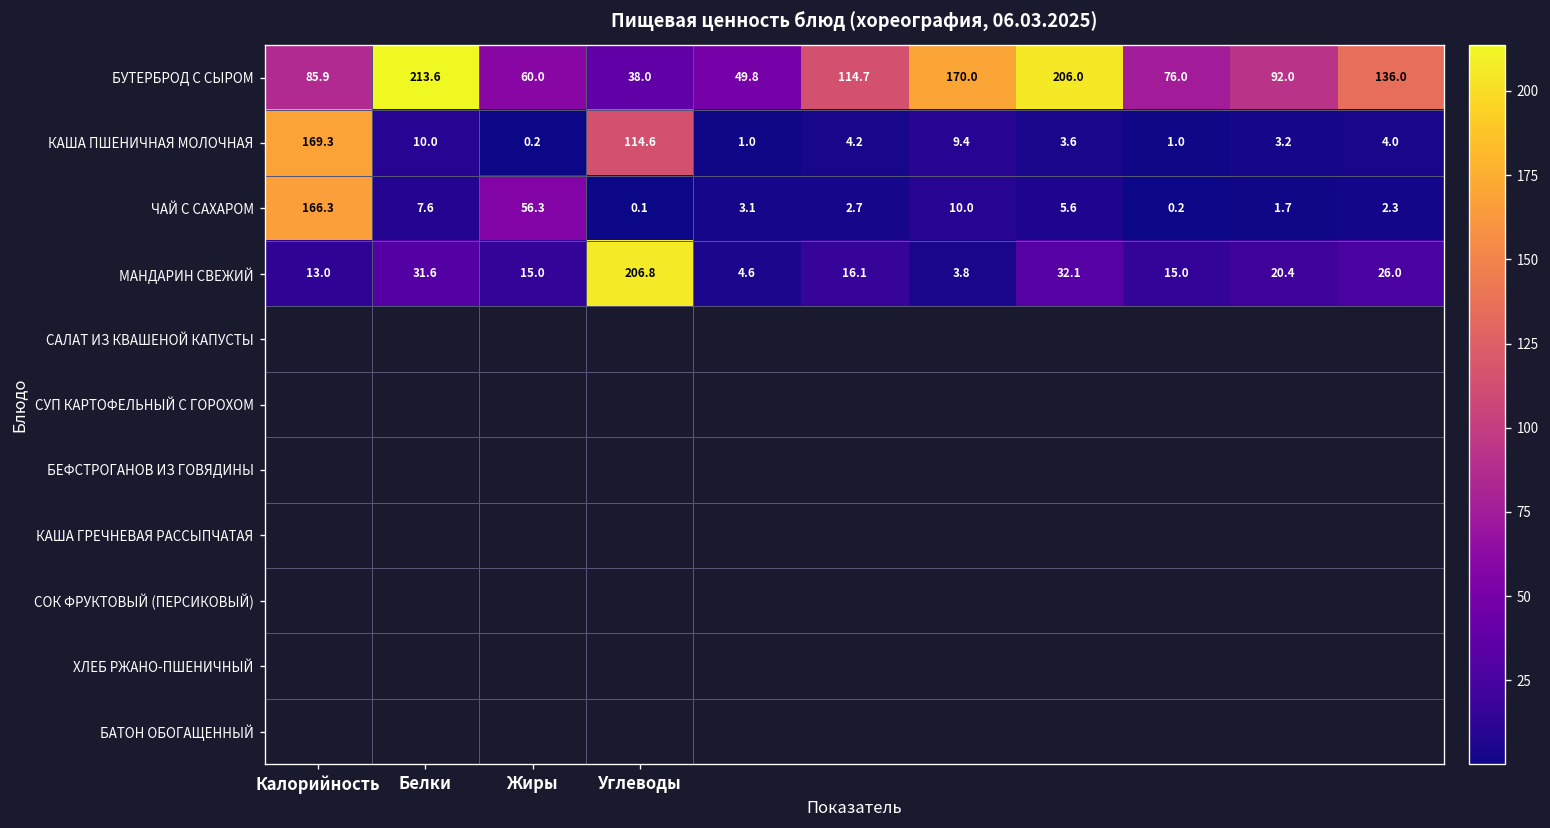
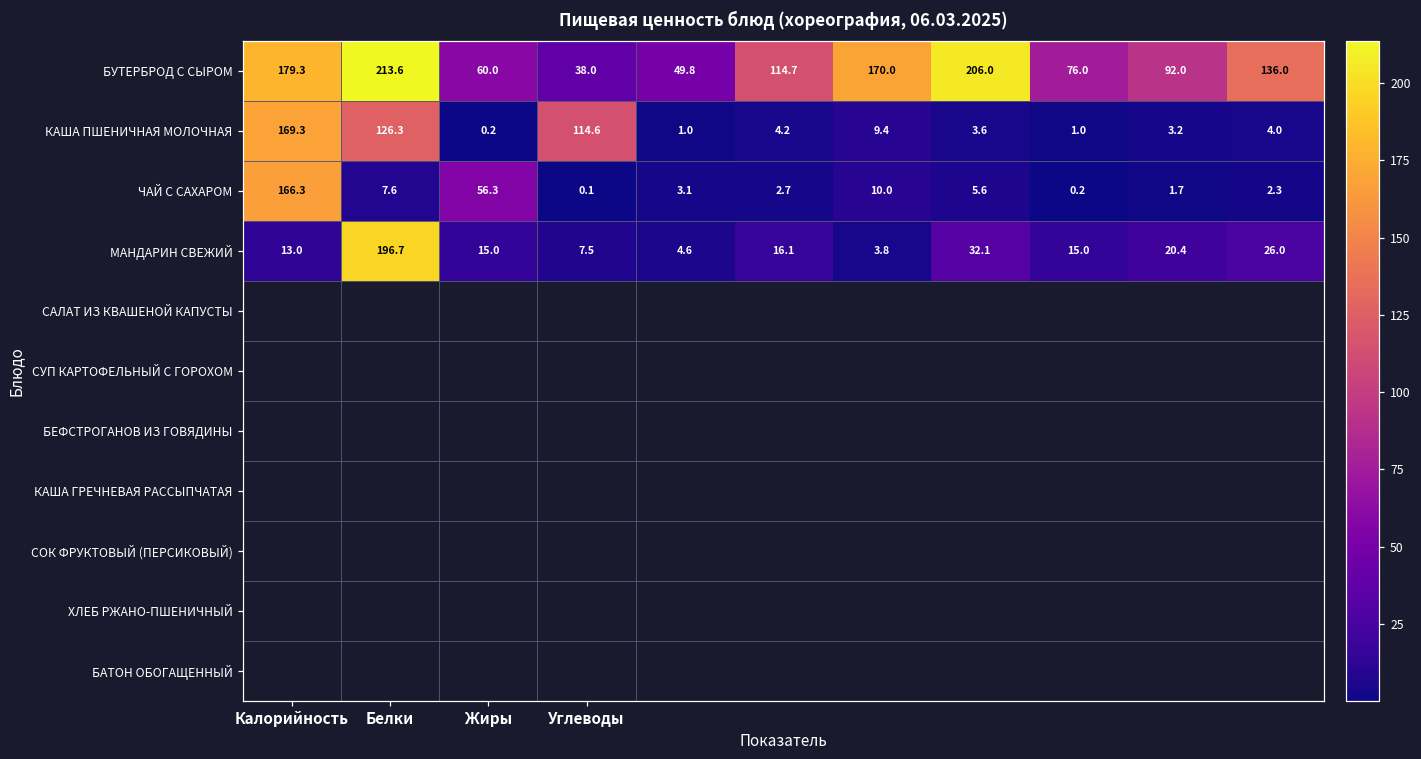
  {
    "БУТЕРБРОД С СЫРОМ": {
-     "Калорийность": 85.9,
+     "Калорийность": 179.3,
      "Белки": 213.6,
      "Жиры": 60.0,
      "Углеводы": 38.0
    },
    "КАША ПШЕНИЧНАЯ МОЛОЧНАЯ": {
      "Калорийность": 169.3,
-     "Белки": 10.0,
+     "Белки": 126.3,
      "Жиры": 0.2,
      "Углеводы": 114.6
    },
    "ЧАЙ С САХАРОМ": {
      "Калорийность": 166.3,
      "Белки": 7.6,
      "Жиры": 56.3,
      "Углеводы": 0.1
    },
    "МАНДАРИН СВЕЖИЙ": {
      "Калорийность": 13.0,
-     "Белки": 31.6,
+     "Белки": 196.7,
      "Жиры": 15.0,
-     "Углеводы": 206.8
+     "Углеводы": 7.5
    }
  }
